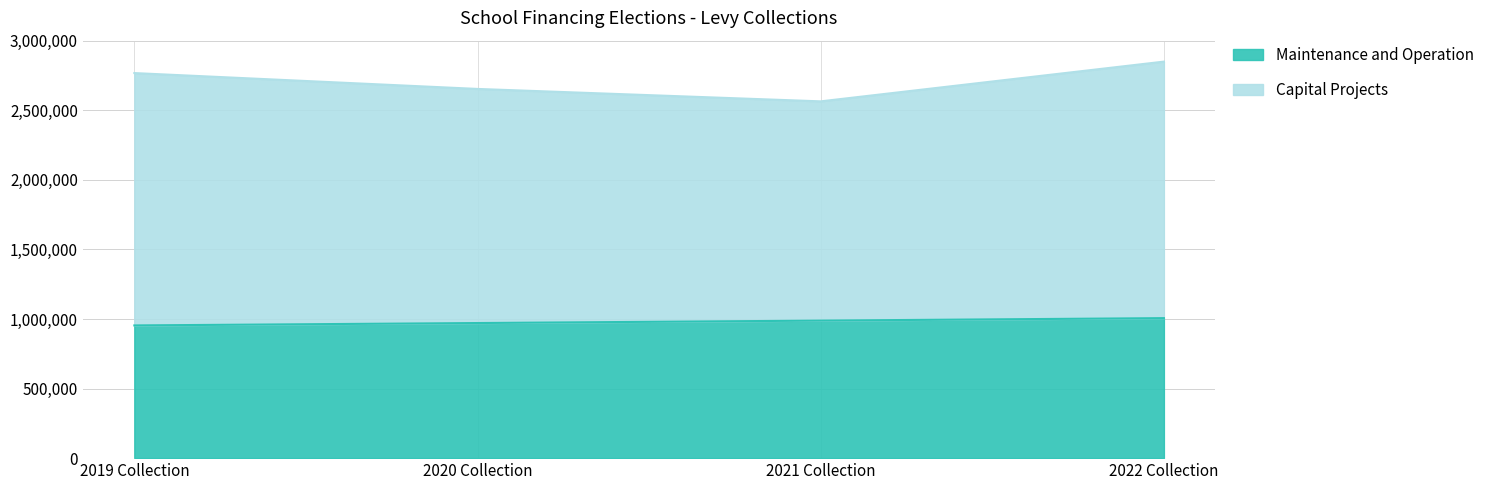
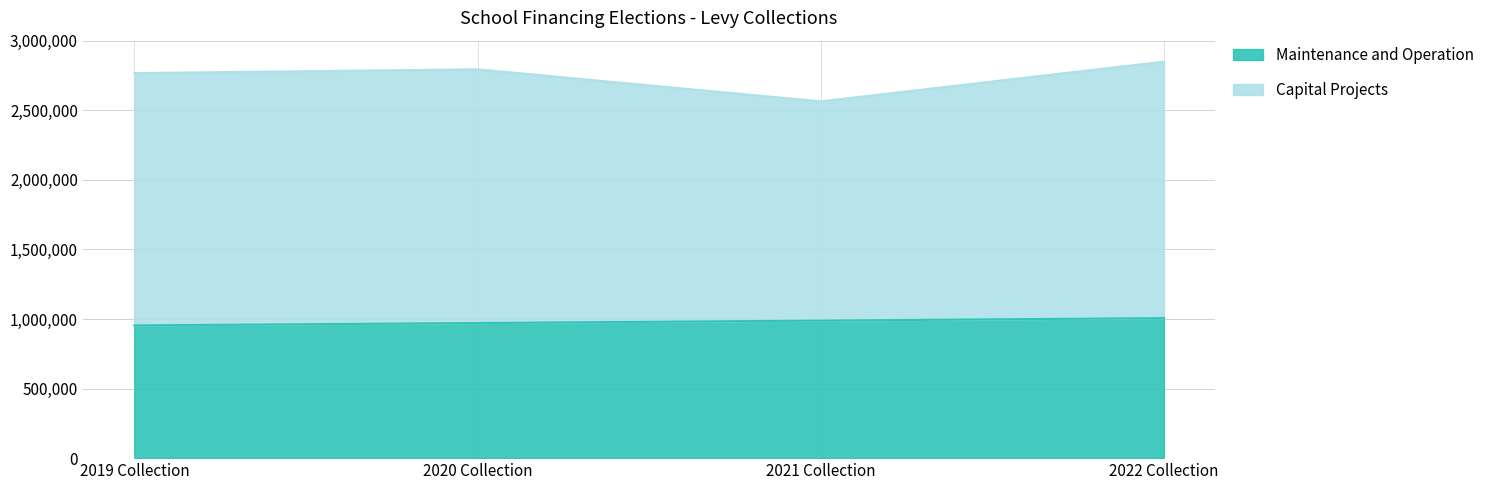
  {
    "Capital Projects": {
      "2019 Collection": "1,810,000",
-     "2020 Collection": "1,680,000",
+     "2020 Collection": "1,820,000",
      "2021 Collection": "1,580,000",
      "2022 Collection": "1,840,000"
    }
  }
